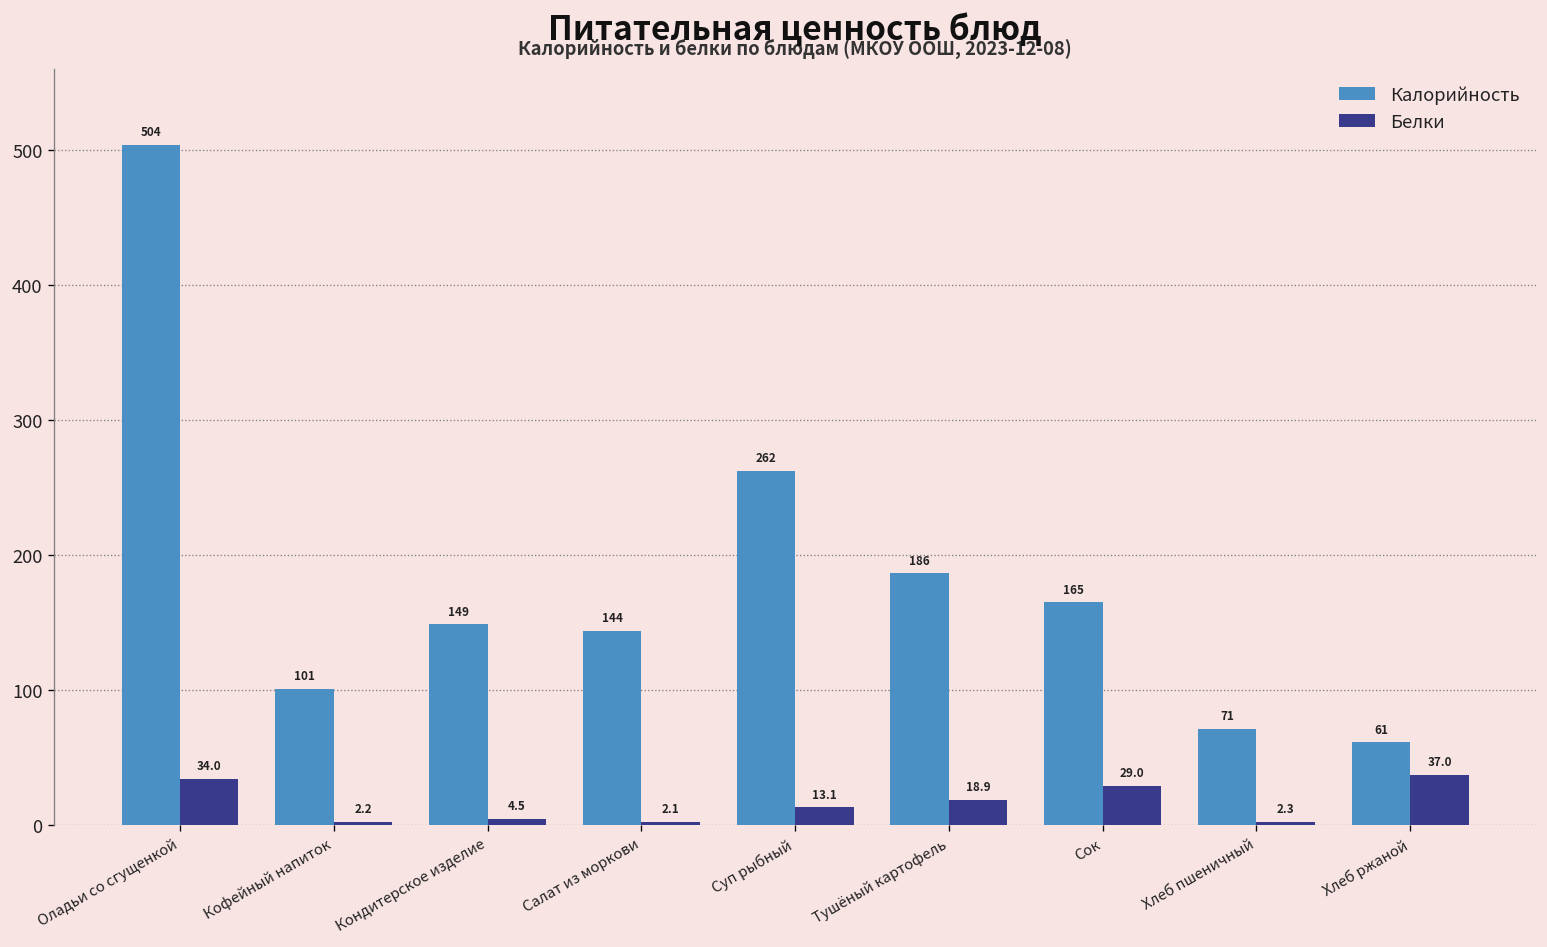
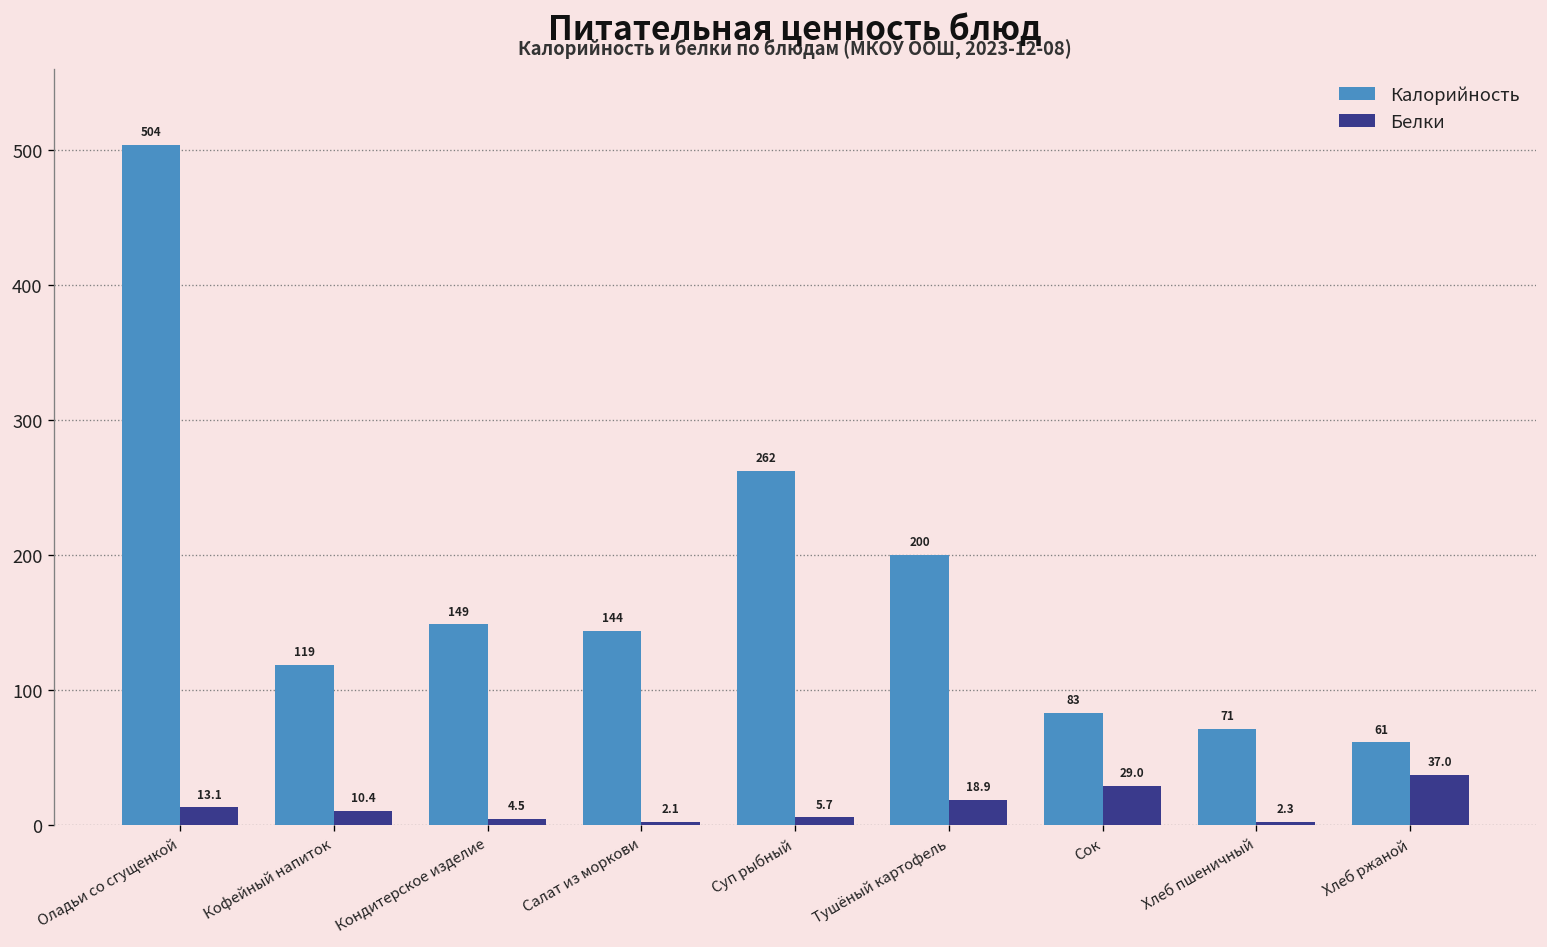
  {
    "Калорийность": {
      "Оладьи со сгущенкой": 504,
-     "Кофейный напиток": 101,
+     "Кофейный напиток": 119,
      "Кондитерское изделие": 149,
      "Салат из моркови": 144,
      "Суп рыбный": 262,
-     "Тушёный картофель": 186,
-     "Сок": 165,
+     "Тушёный картофель": 200,
+     "Сок": 83,
      "Хлеб пшеничный": 71,
      "Хлеб ржаной": 61
    },
    "Белки": {
-     "Оладьи со сгущенкой": 34.0,
-     "Кофейный напиток": 2.2,
+     "Оладьи со сгущенкой": 13.1,
+     "Кофейный напиток": 10.4,
      "Кондитерское изделие": 4.5,
      "Салат из моркови": 2.1,
-     "Суп рыбный": 13.1,
+     "Суп рыбный": 5.7,
      "Тушёный картофель": 18.9,
      "Сок": 29.0,
      "Хлеб пшеничный": 2.3,
      "Хлеб ржаной": 37.0
    }
  }
